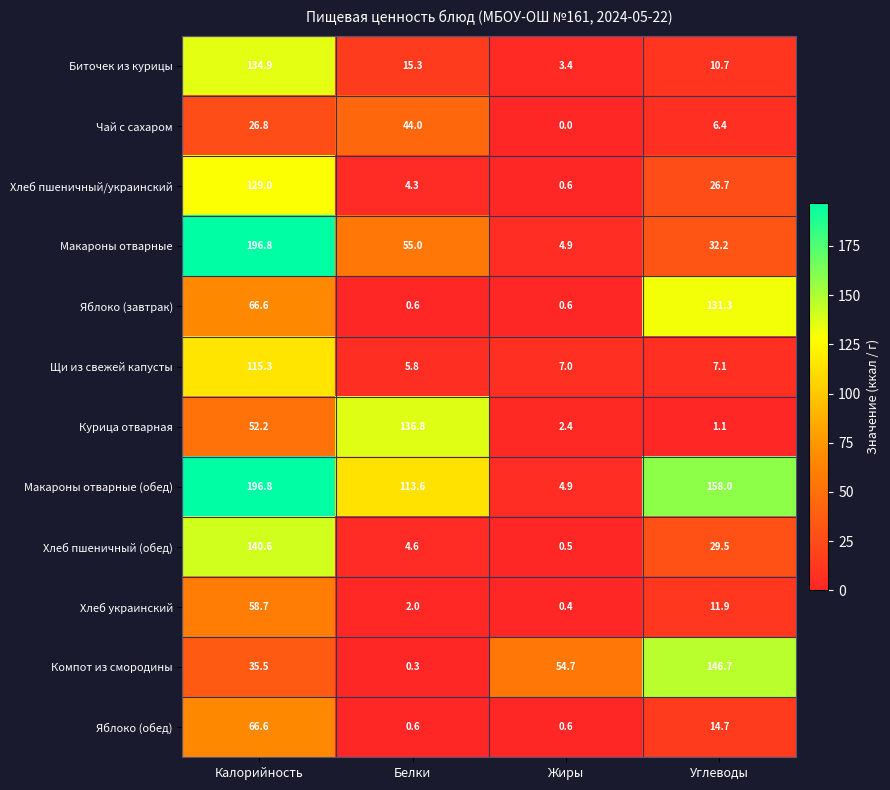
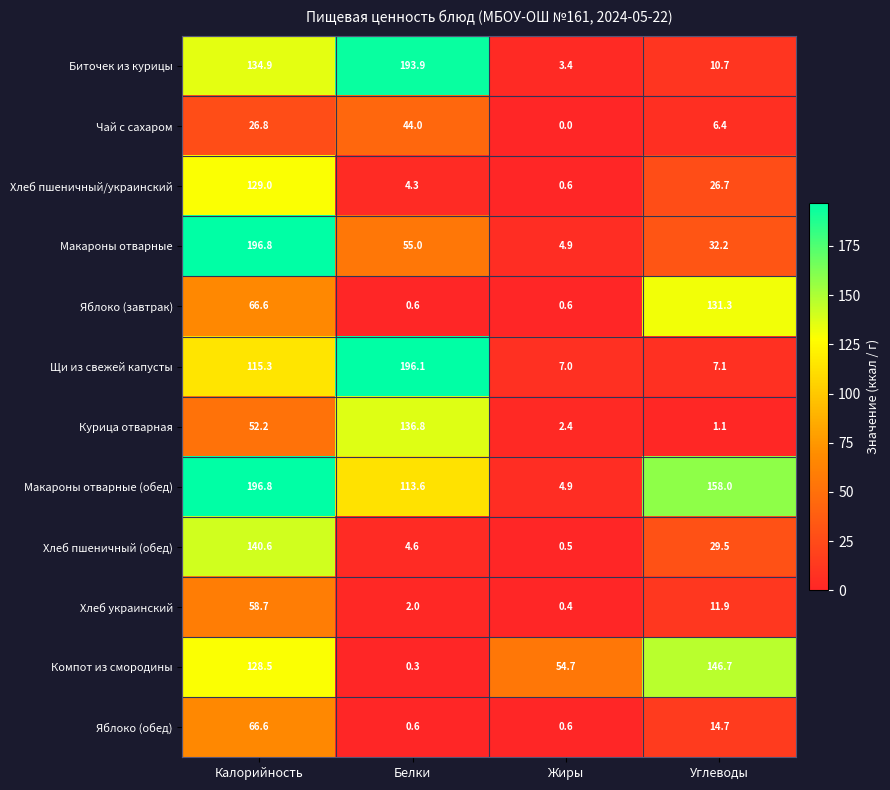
  {
    "Биточек из курицы": {
      "Калорийность": 134.9,
-     "Белки": 15.3,
+     "Белки": 193.9,
      "Жиры": 3.4,
      "Углеводы": 10.7
    },
    "Чай с сахаром": {
      "Калорийность": 26.8,
      "Белки": 44.0,
      "Жиры": 0.0,
      "Углеводы": 6.4
    },
    "Хлеб пшеничный/украинский": {
      "Калорийность": 129.0,
      "Белки": 4.3,
      "Жиры": 0.6,
      "Углеводы": 26.7
    },
    "Макароны отварные": {
      "Калорийность": 196.8,
      "Белки": 55.0,
      "Жиры": 4.9,
      "Углеводы": 32.2
    },
    "Яблоко (завтрак)": {
      "Калорийность": 66.6,
      "Белки": 0.6,
      "Жиры": 0.6,
      "Углеводы": 131.3
    },
    "Щи из свежей капусты": {
      "Калорийность": 115.3,
-     "Белки": 5.8,
+     "Белки": 196.1,
      "Жиры": 7.0,
      "Углеводы": 7.1
    },
    "Курица отварная": {
      "Калорийность": 52.2,
      "Белки": 136.8,
      "Жиры": 2.4,
      "Углеводы": 1.1
    },
    "Макароны отварные (обед)": {
      "Калорийность": 196.8,
      "Белки": 113.6,
      "Жиры": 4.9,
      "Углеводы": 158.0
    },
    "Хлеб пшеничный (обед)": {
      "Калорийность": 140.6,
      "Белки": 4.6,
      "Жиры": 0.5,
      "Углеводы": 29.5
    },
    "Хлеб украинский": {
      "Калорийность": 58.7,
      "Белки": 2.0,
      "Жиры": 0.4,
      "Углеводы": 11.9
    },
    "Компот из смородины": {
-     "Калорийность": 35.5,
+     "Калорийность": 128.5,
      "Белки": 0.3,
      "Жиры": 54.7,
      "Углеводы": 146.7
    },
    "Яблоко (обед)": {
      "Калорийность": 66.6,
      "Белки": 0.6,
      "Жиры": 0.6,
      "Углеводы": 14.7
    }
  }
